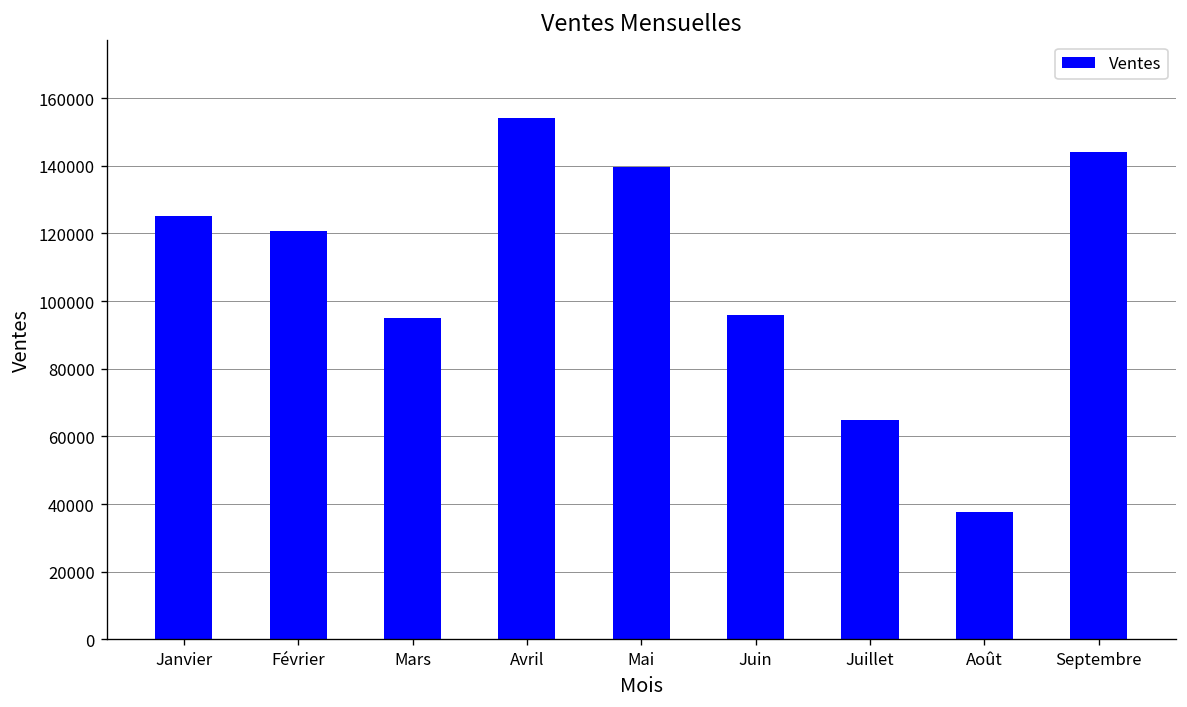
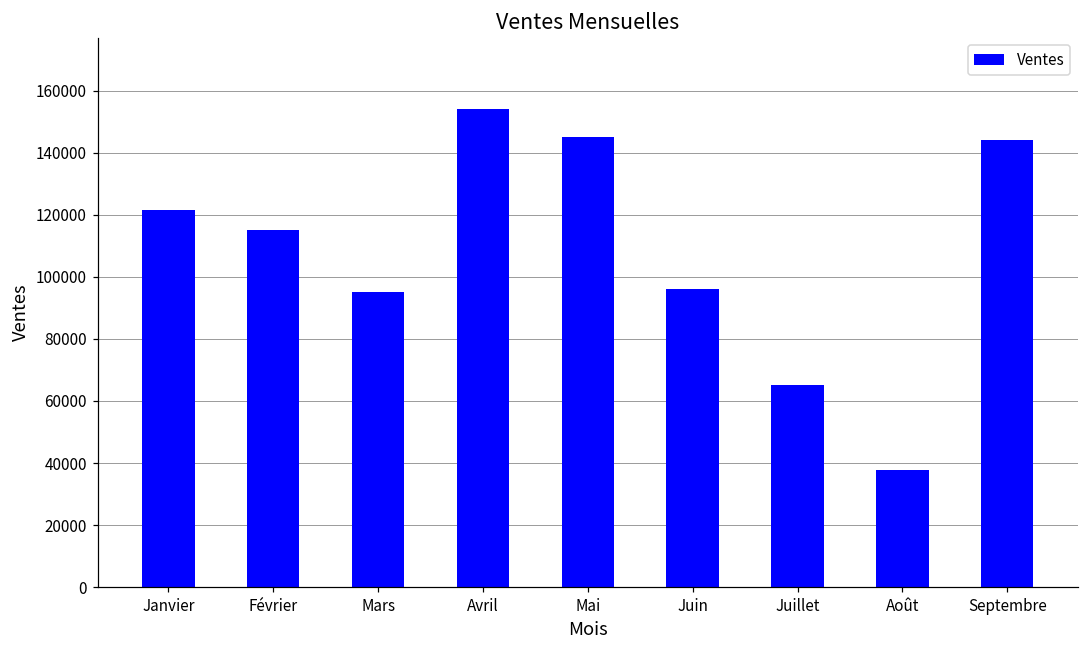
  {
-   "Janvier": 125000,
-   "Février": 121000,
+   "Janvier": 122000,
+   "Février": 115000,
    "Mars": 95000,
    "Avril": 154000,
-   "Mai": 140000,
+   "Mai": 145000,
    "Juin": 96000,
    "Juillet": 65000,
    "Août": 38000,
    "Septembre": 144000
  }
